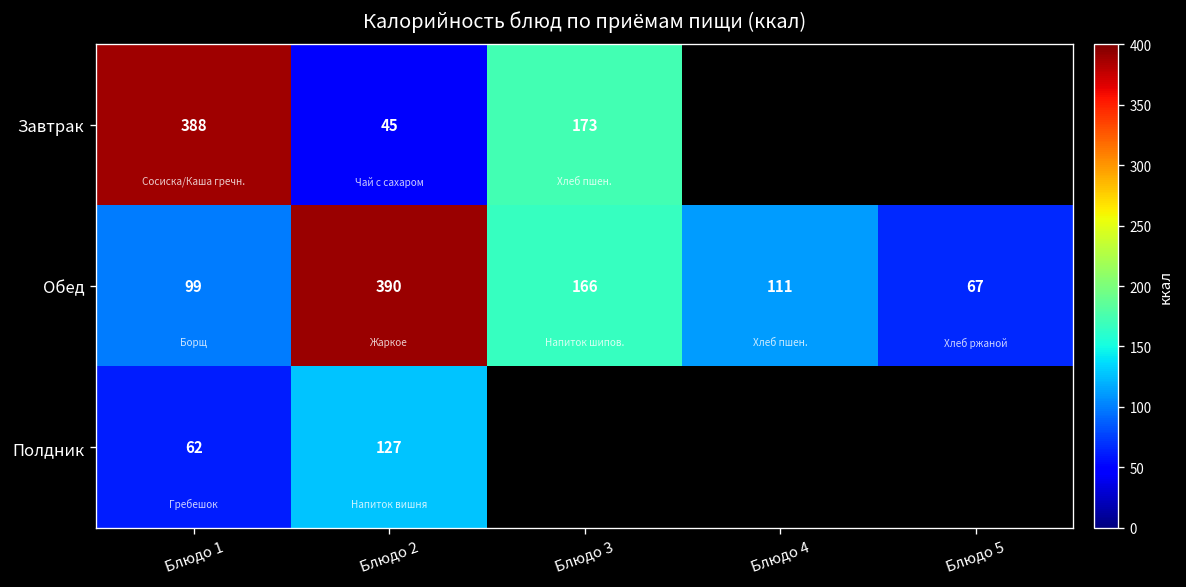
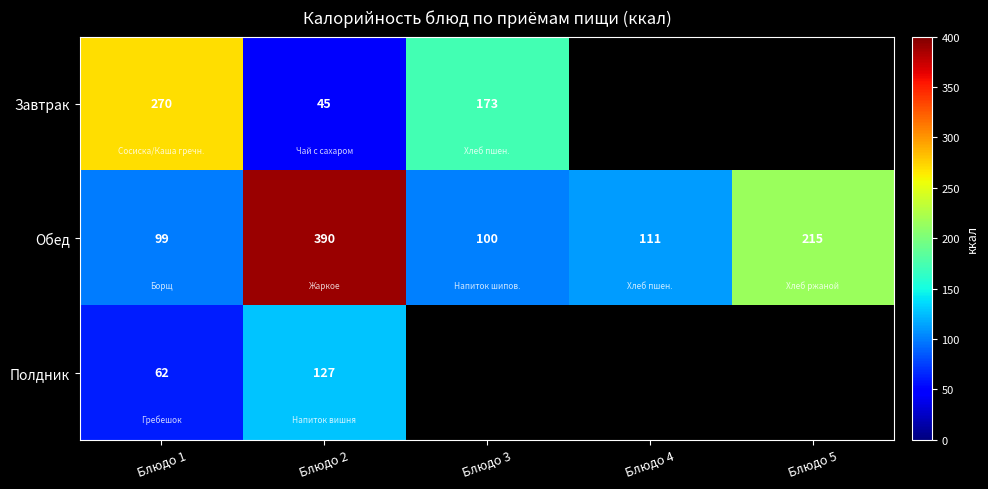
  {
    "Завтрак": {
-     "Блюдо 1": 388
+     "Блюдо 1": 270
    },
    "Обед": {
-     "Блюдо 3": 166,
-     "Блюдо 5": 67
+     "Блюдо 3": 100,
+     "Блюдо 5": 215
    }
  }
